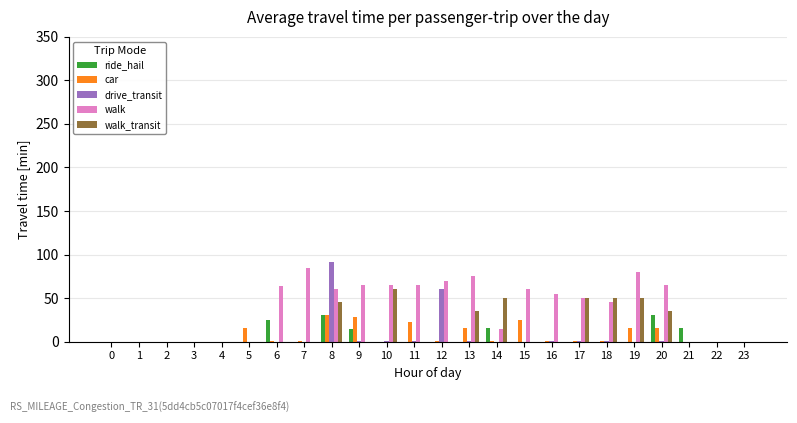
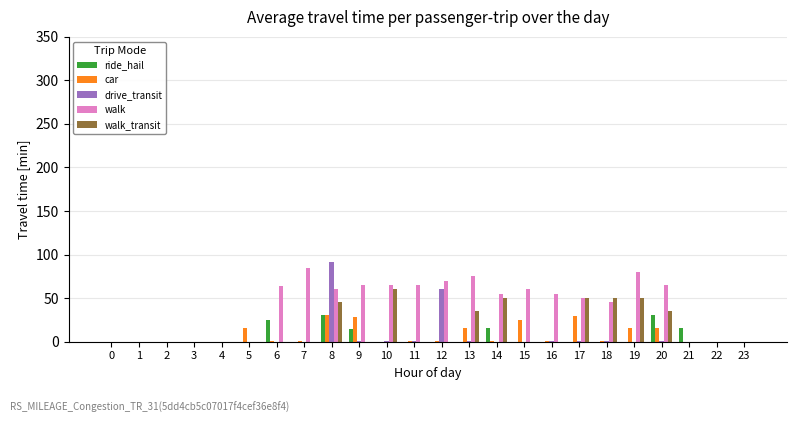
  {
    "ride_hail": {
      "0": 0,
      "1": 0,
      "2": 0,
      "3": 0,
      "4": 0,
      "5": 0,
      "6": 30,
      "7": 0,
      "8": 30,
      "9": 20,
      "10": 0,
      "11": 0,
      "12": 0,
      "13": 0,
      "14": 20,
      "15": 0,
      "16": 0,
      "17": 0,
      "18": 0,
      "19": 0,
      "20": 30,
      "21": 20,
      "22": 0,
      "23": 0
    },
    "car": {
      "0": 0,
      "1": 0,
      "2": 0,
      "3": 0,
      "4": 0,
      "5": 20,
      "8": 30,
      "9": 30,
      "10": 0,
-     "11": 20,
+     "11": 0,
      "13": 20,
      "15": 30,
-     "17": 0,
+     "17": 30,
      "19": 20,
      "20": 20,
      "21": 0,
      "22": 0,
      "23": 0
    },
    "drive_transit": {
      "0": 0,
      "1": 0,
      "2": 0,
      "3": 0,
      "4": 0,
      "5": 0,
      "6": 0,
      "7": 0,
      "8": 90,
      "12": 60,
      "14": 0,
      "15": 0,
      "19": 0,
      "21": 0,
      "22": 0,
      "23": 0
    },
    "walk": {
      "0": 0,
      "1": 0,
      "2": 0,
      "3": 0,
      "4": 0,
      "5": 0,
      "6": 60,
      "7": 90,
      "8": 60,
      "9": 70,
      "10": 70,
      "11": 70,
      "12": 70,
      "13": 80,
-     "14": 20,
+     "14": 60,
      "15": 60,
      "16": 60,
      "17": 50,
      "18": 50,
      "19": 80,
      "20": 70,
      "21": 0,
      "22": 0,
      "23": 0
    },
    "walk_transit": {
      "0": 0,
      "1": 0,
      "2": 0,
      "3": 0,
      "4": 0,
      "5": 0,
      "6": 0,
      "7": 0,
      "8": 50,
      "9": 0,
      "10": 60,
      "11": 0,
      "12": 0,
      "13": 40,
      "14": 50,
      "15": 0,
      "16": 0,
      "17": 50,
      "18": 50,
      "19": 50,
      "20": 40,
      "21": 0,
      "22": 0,
      "23": 0
    }
  }
